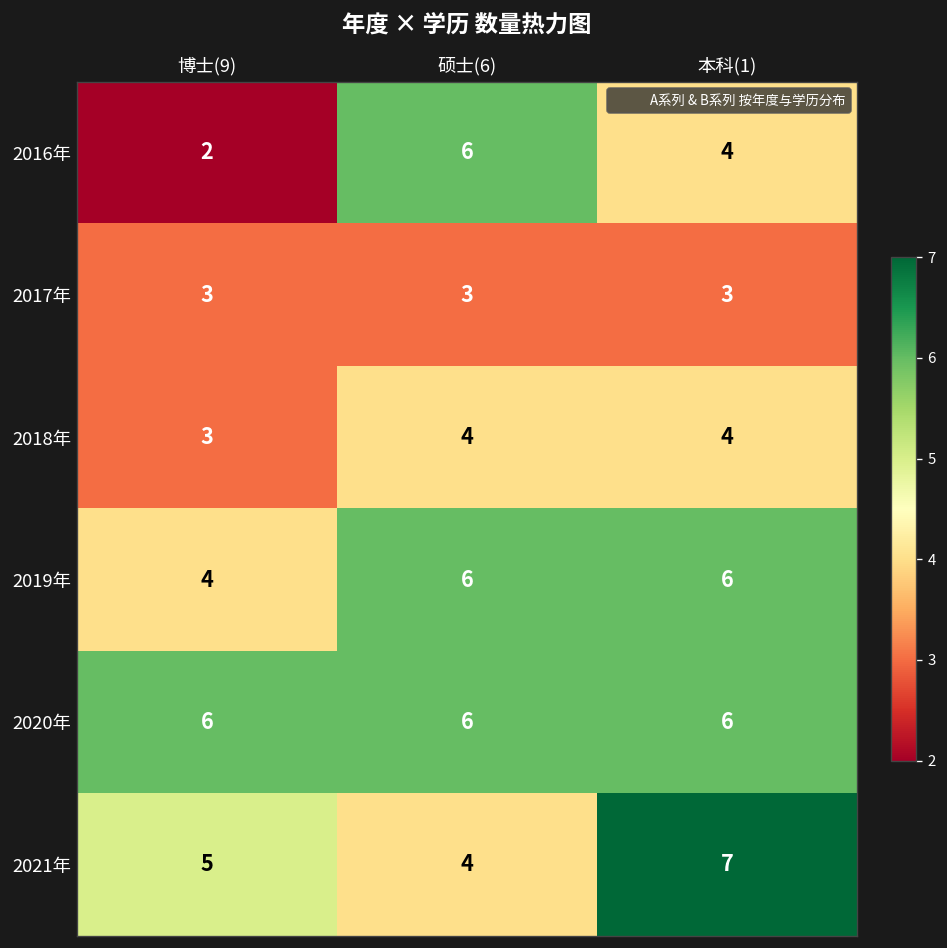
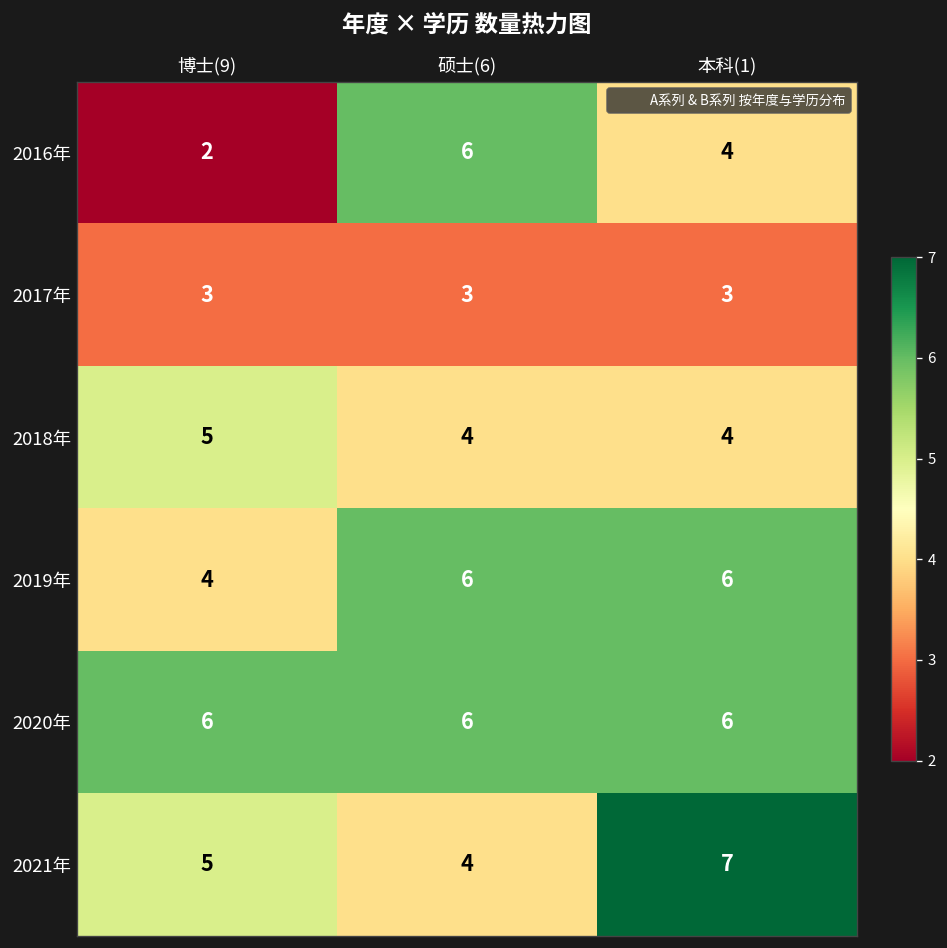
  {
    "2016年": {
      "博士(9)": 2,
      "硕士(6)": 6,
      "本科(1)": 4
    },
    "2017年": {
      "博士(9)": 3,
      "硕士(6)": 3,
      "本科(1)": 3
    },
    "2018年": {
-     "博士(9)": 3,
+     "博士(9)": 5,
      "硕士(6)": 4,
      "本科(1)": 4
    },
    "2019年": {
      "博士(9)": 4,
      "硕士(6)": 6,
      "本科(1)": 6
    },
    "2020年": {
      "博士(9)": 6,
      "硕士(6)": 6,
      "本科(1)": 6
    },
    "2021年": {
      "博士(9)": 5,
      "硕士(6)": 4,
      "本科(1)": 7
    }
  }
